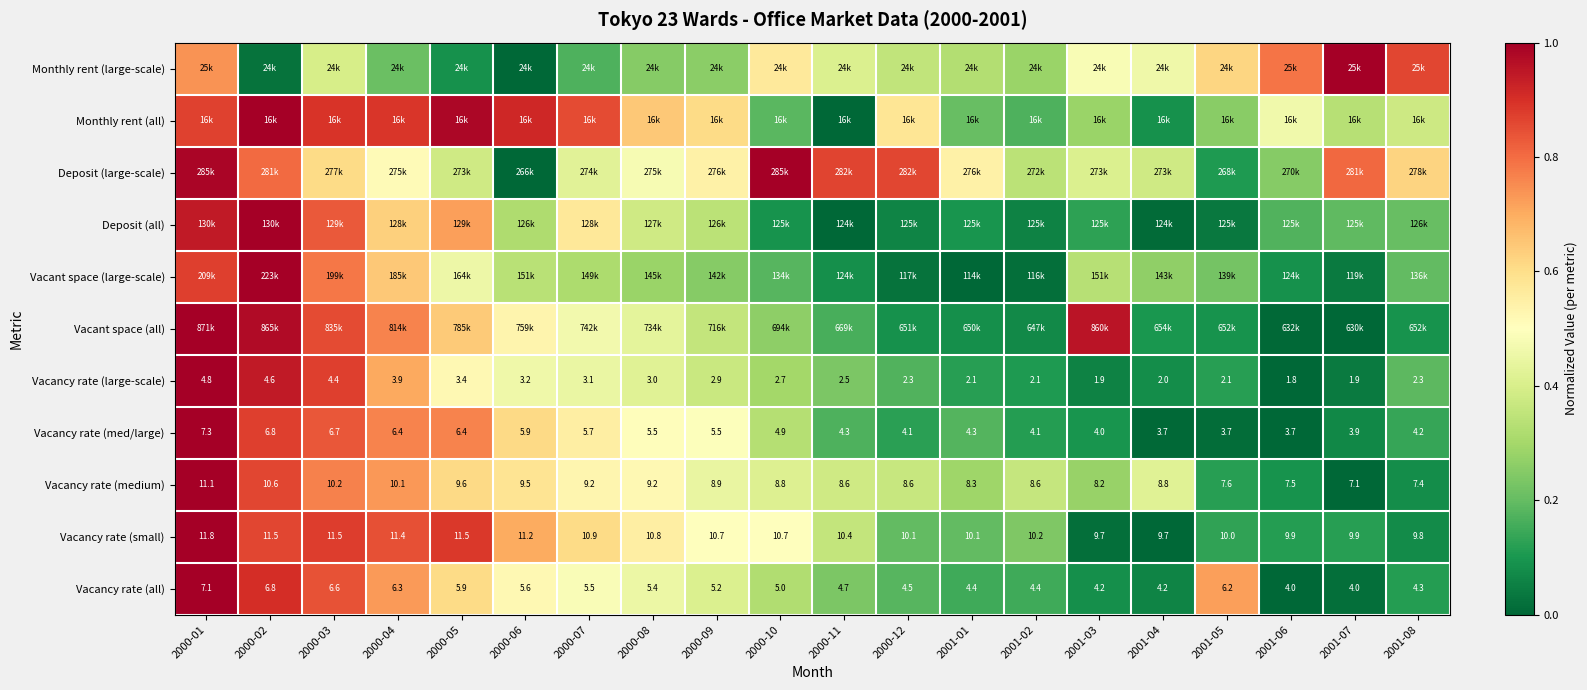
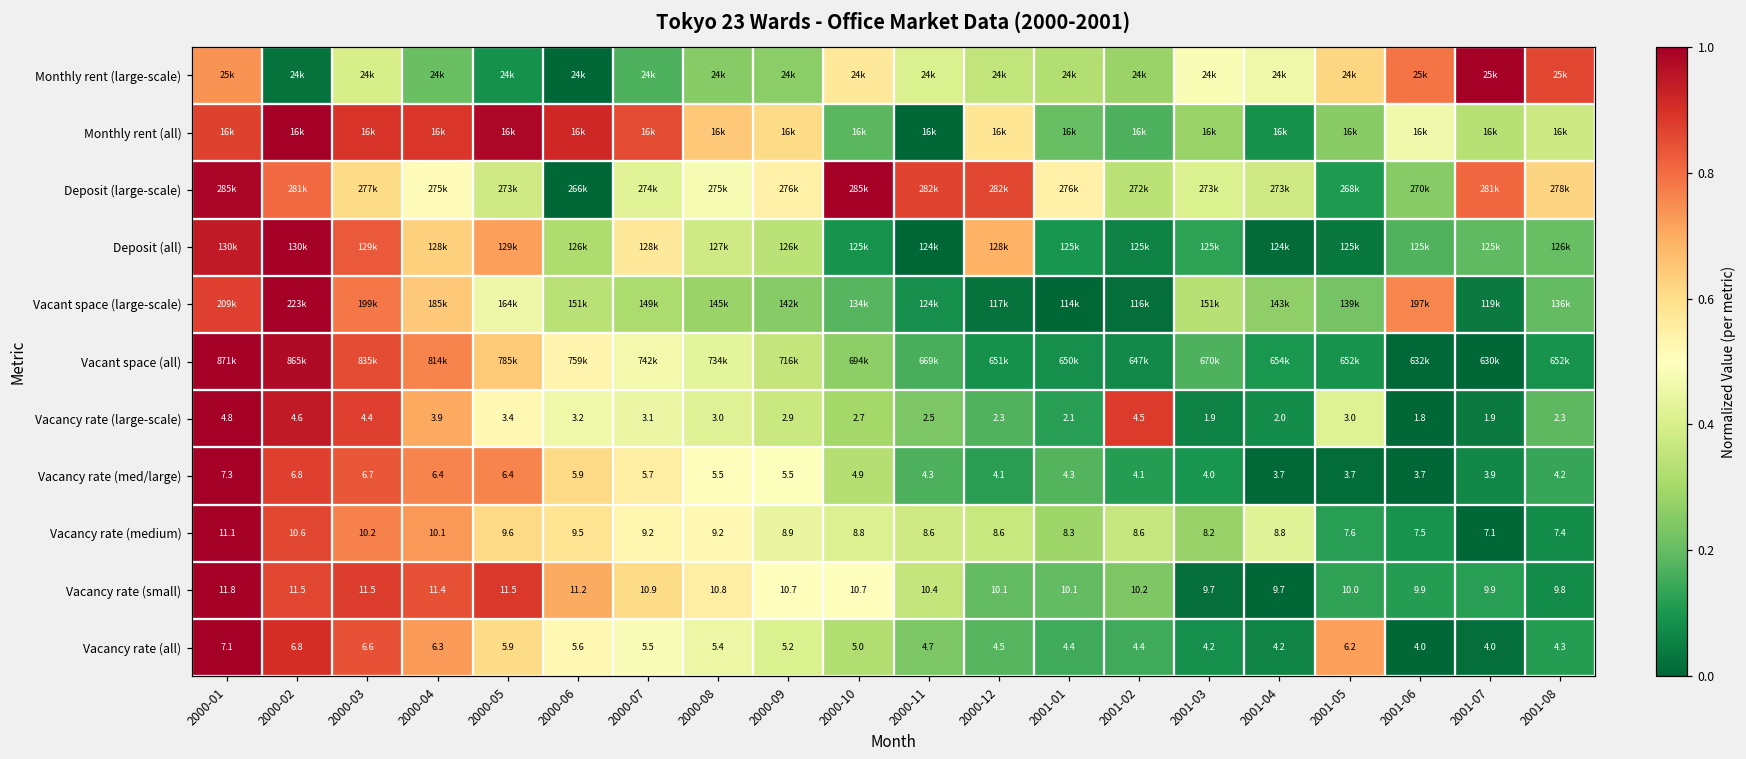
  {
    "Deposit (all)": {
      "2000-01": "130k",
      "2000-02": "130k",
      "2000-03": "129k",
      "2000-04": "128k",
      "2000-05": "129k",
      "2000-06": "126k",
      "2000-07": "128k",
      "2000-08": "127k",
      "2000-09": "126k",
      "2000-10": "125k",
      "2000-11": "124k",
-     "2000-12": "125k",
+     "2000-12": "128k",
      "2001-01": "125k",
      "2001-02": "125k",
      "2001-03": "125k",
      "2001-04": "124k",
      "2001-05": "125k",
      "2001-06": "125k",
      "2001-07": "125k",
      "2001-08": "126k"
    },
    "Vacant space (large-scale)": {
      "2000-01": "209k",
      "2000-02": "223k",
      "2000-03": "199k",
      "2000-04": "185k",
      "2000-05": "164k",
      "2000-06": "151k",
      "2000-07": "149k",
      "2000-08": "145k",
      "2000-09": "142k",
      "2000-10": "134k",
      "2000-11": "124k",
      "2000-12": "117k",
      "2001-01": "114k",
      "2001-02": "116k",
      "2001-03": "151k",
      "2001-04": "143k",
      "2001-05": "139k",
-     "2001-06": "124k",
+     "2001-06": "197k",
      "2001-07": "119k",
      "2001-08": "136k"
    },
    "Vacant space (all)": {
      "2000-01": "871k",
      "2000-02": "865k",
      "2000-03": "835k",
      "2000-04": "814k",
      "2000-05": "785k",
      "2000-06": "759k",
      "2000-07": "742k",
      "2000-08": "734k",
      "2000-09": "716k",
      "2000-10": "694k",
      "2000-11": "669k",
      "2000-12": "651k",
      "2001-01": "650k",
      "2001-02": "647k",
-     "2001-03": "860k",
+     "2001-03": "670k",
      "2001-04": "654k",
      "2001-05": "652k",
      "2001-06": "632k",
      "2001-07": "630k",
      "2001-08": "652k"
    },
    "Vacancy rate (large-scale)": {
      "2000-01": "4.8",
      "2000-02": "4.6",
      "2000-03": "4.4",
      "2000-04": "3.9",
      "2000-05": "3.4",
      "2000-06": "3.2",
      "2000-07": "3.1",
      "2000-08": "3.0",
      "2000-09": "2.9",
      "2000-10": "2.7",
      "2000-11": "2.5",
      "2000-12": "2.3",
      "2001-01": "2.1",
-     "2001-02": "2.1",
+     "2001-02": "4.5",
      "2001-03": "1.9",
      "2001-04": "2.0",
-     "2001-05": "2.1",
+     "2001-05": "3.0",
      "2001-06": "1.8",
      "2001-07": "1.9",
      "2001-08": "2.3"
    }
  }
